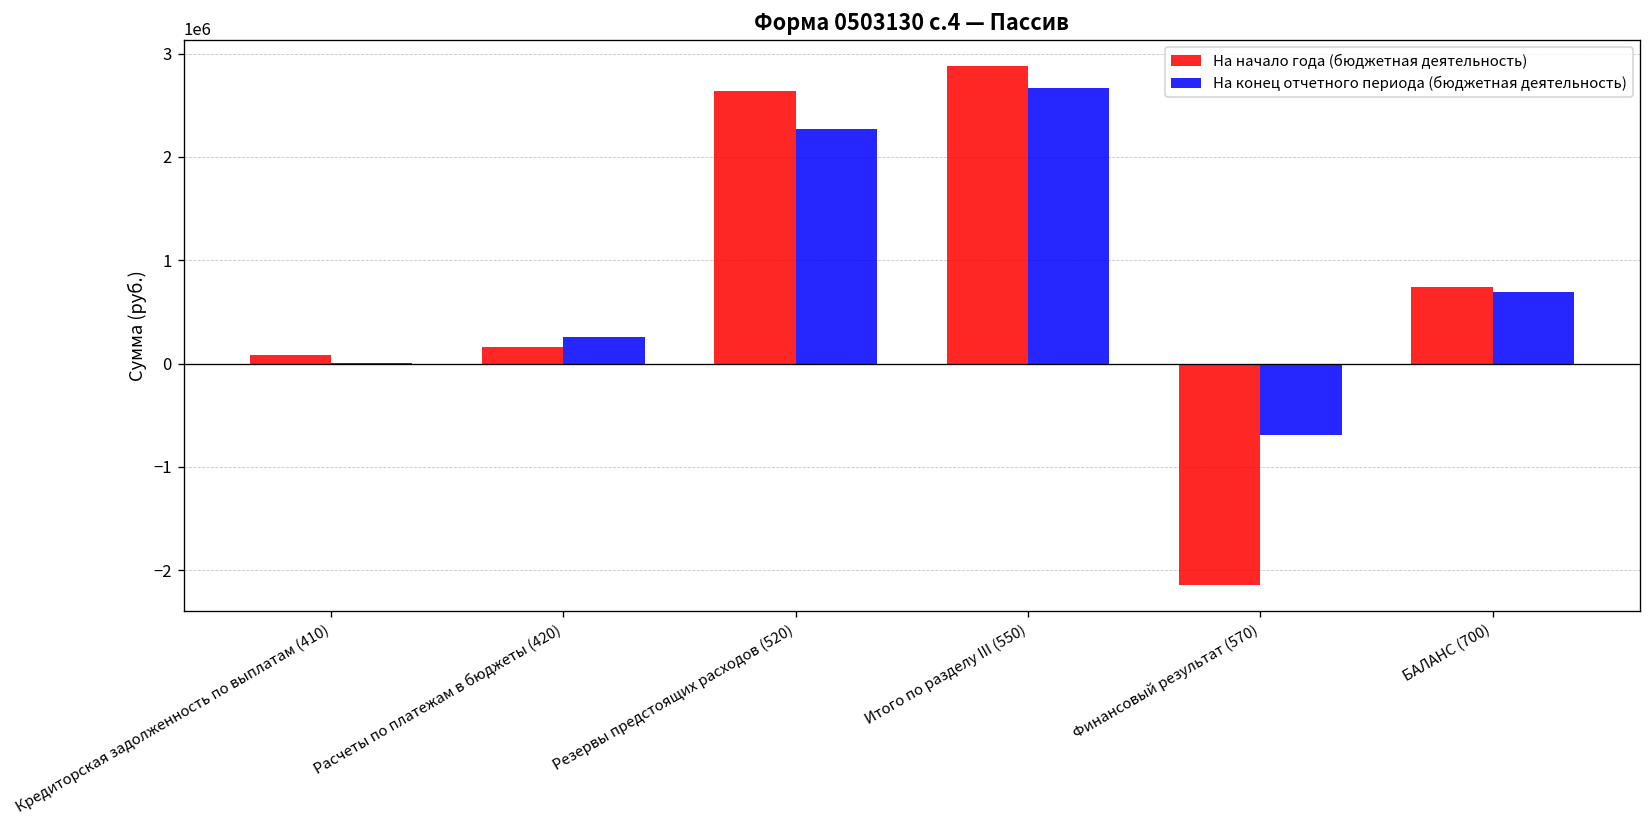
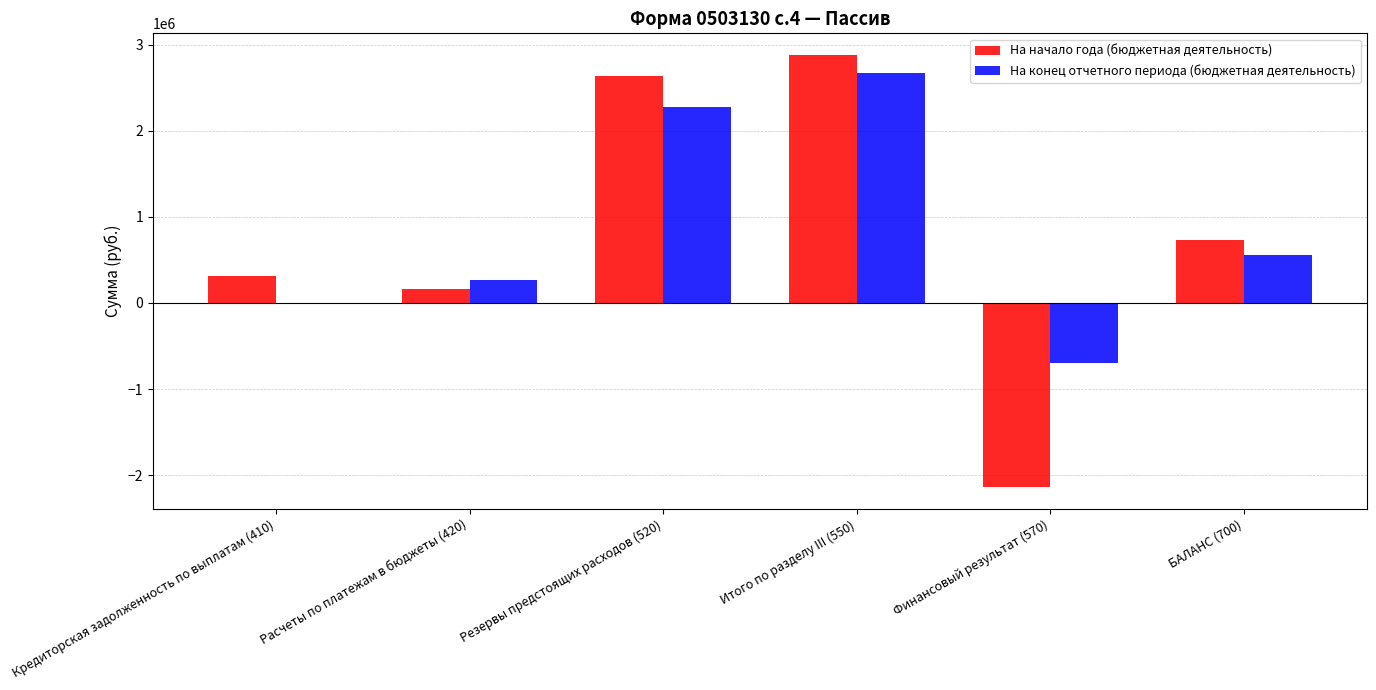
  {
    "На начало года (бюджетная деятельность)": {
-     "Кредиторская задолженность по выплатам (410)": 100000,
+     "Кредиторская задолженность по выплатам (410)": 300000,
      "Расчеты по платежам в бюджеты (420)": 200000,
      "Резервы предстоящих расходов (520)": 2600000,
      "Итого по разделу III (550)": 2900000,
      "Финансовый результат (570)": -2100000,
      "БАЛАНС (700)": 700000
    },
    "На конец отчетного периода (бюджетная деятельность)": {
      "Расчеты по платежам в бюджеты (420)": 300000,
      "Резервы предстоящих расходов (520)": 2300000,
      "Итого по разделу III (550)": 2700000,
      "Финансовый результат (570)": -700000,
-     "БАЛАНС (700)": 700000
+     "БАЛАНС (700)": 600000
    }
  }
